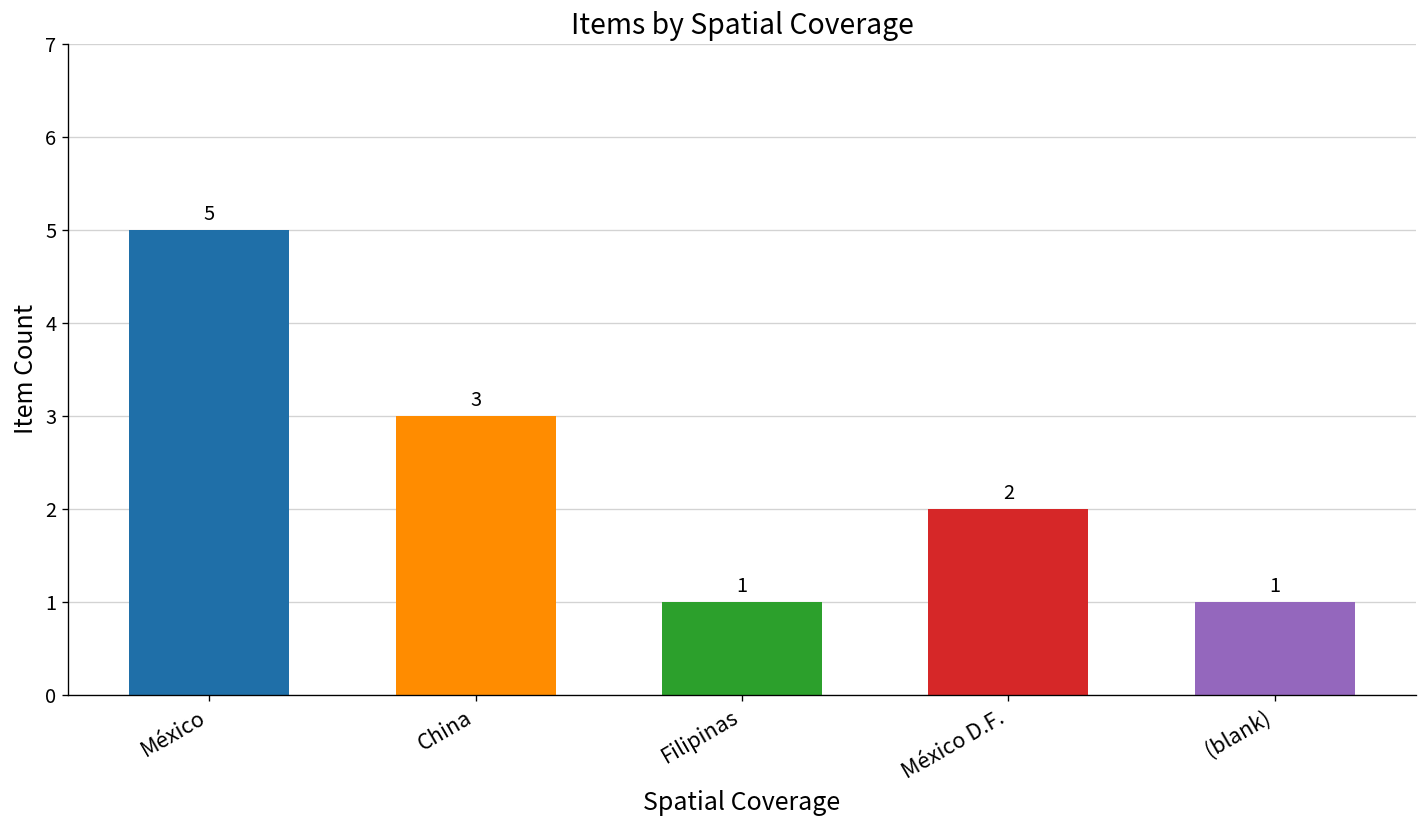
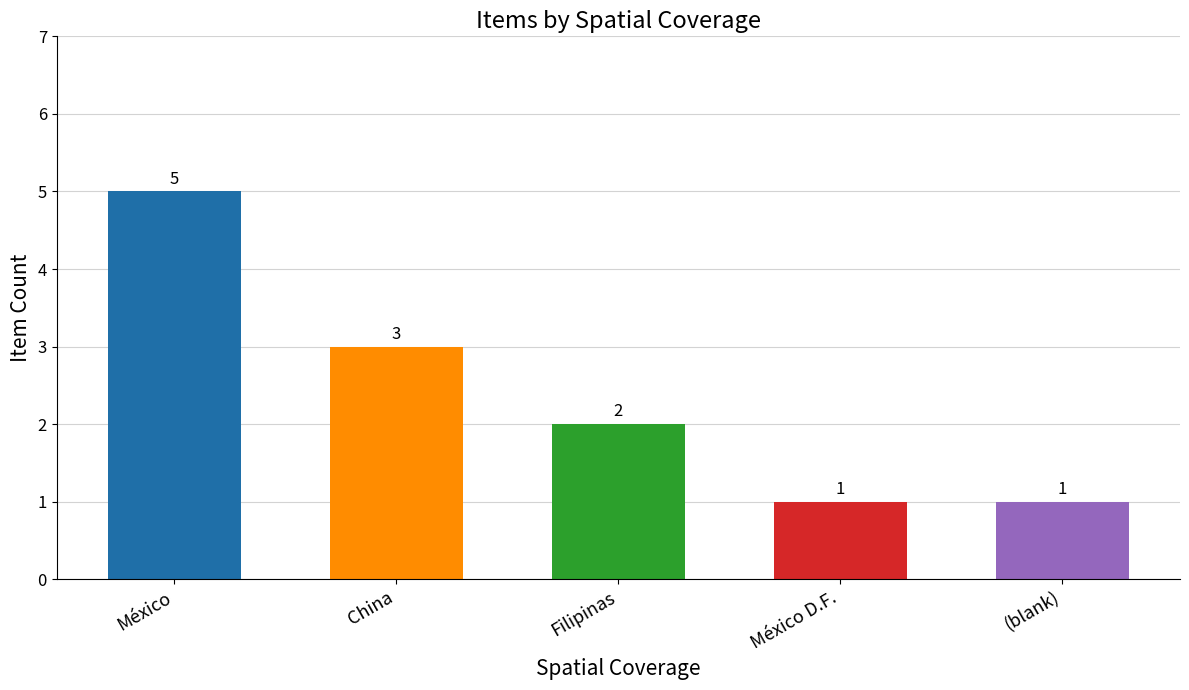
  {
    "México": 5,
    "China": 3,
-   "Filipinas": 1,
-   "México D.F.": 2,
+   "Filipinas": 2,
+   "México D.F.": 1,
    "(blank)": 1
  }
